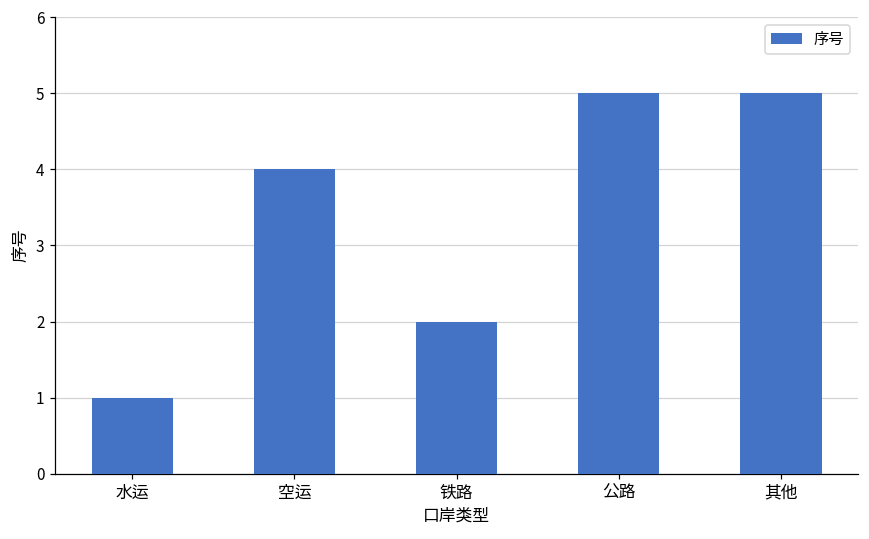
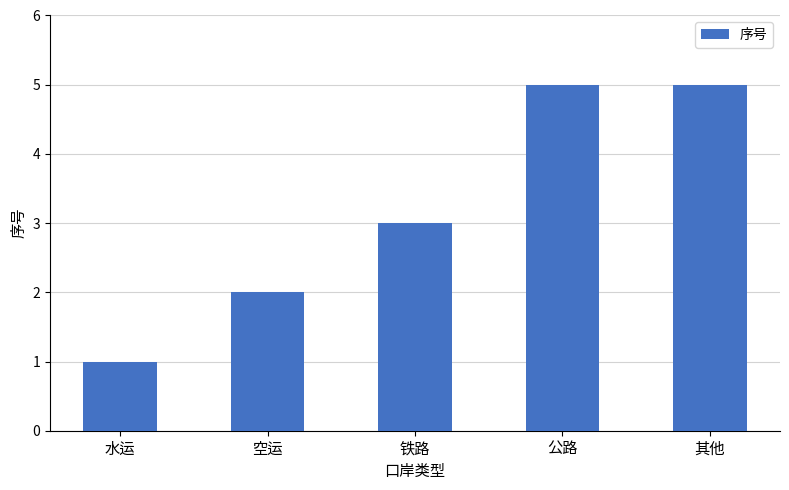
  {
    "水运": 1,
-   "空运": 4,
-   "铁路": 2,
+   "空运": 2,
+   "铁路": 3,
    "公路": 5,
    "其他": 5
  }
